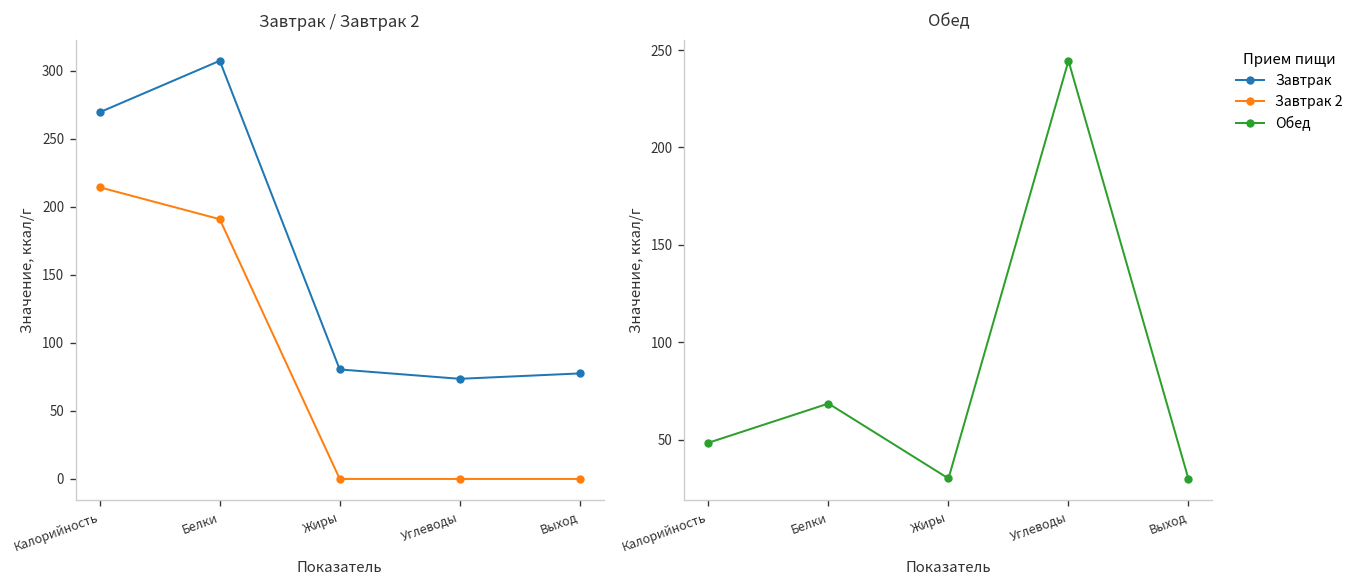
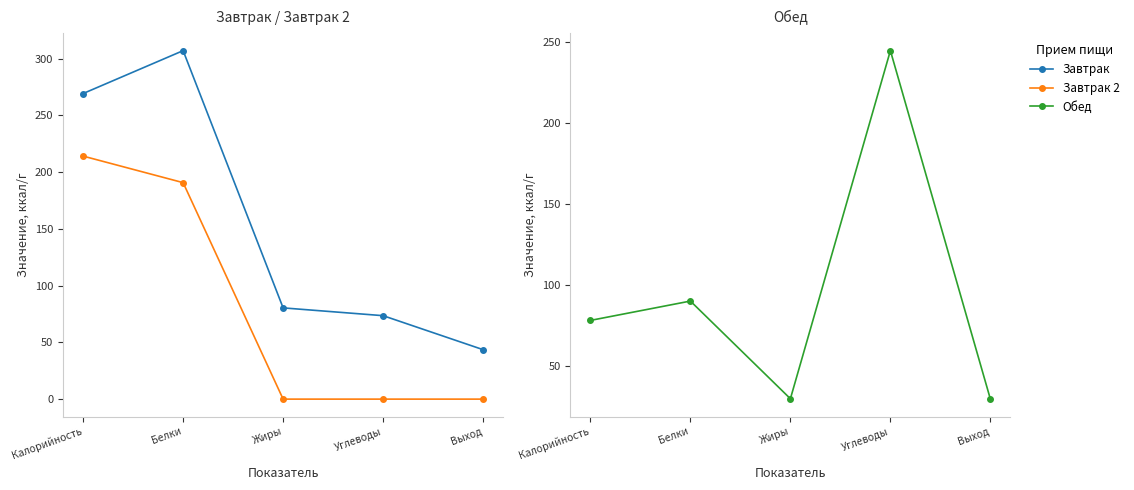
  {
    "Завтрак / Завтрак 2": {
      "Завтрак": {
        "Калорийность": 269,
        "Белки": 307,
        "Жиры": 80,
        "Углеводы": 74,
-       "Выход": 78
+       "Выход": 44
      },
      "Завтрак 2": {
        "Калорийность": 214,
        "Белки": 191,
        "Жиры": 0,
        "Углеводы": 0,
        "Выход": 0
      }
    },
    "Обед": {
-     "Калорийность": 48,
-     "Белки": 69,
+     "Калорийность": 78,
+     "Белки": 90,
      "Жиры": 30,
      "Углеводы": 244,
      "Выход": 30
    }
  }
